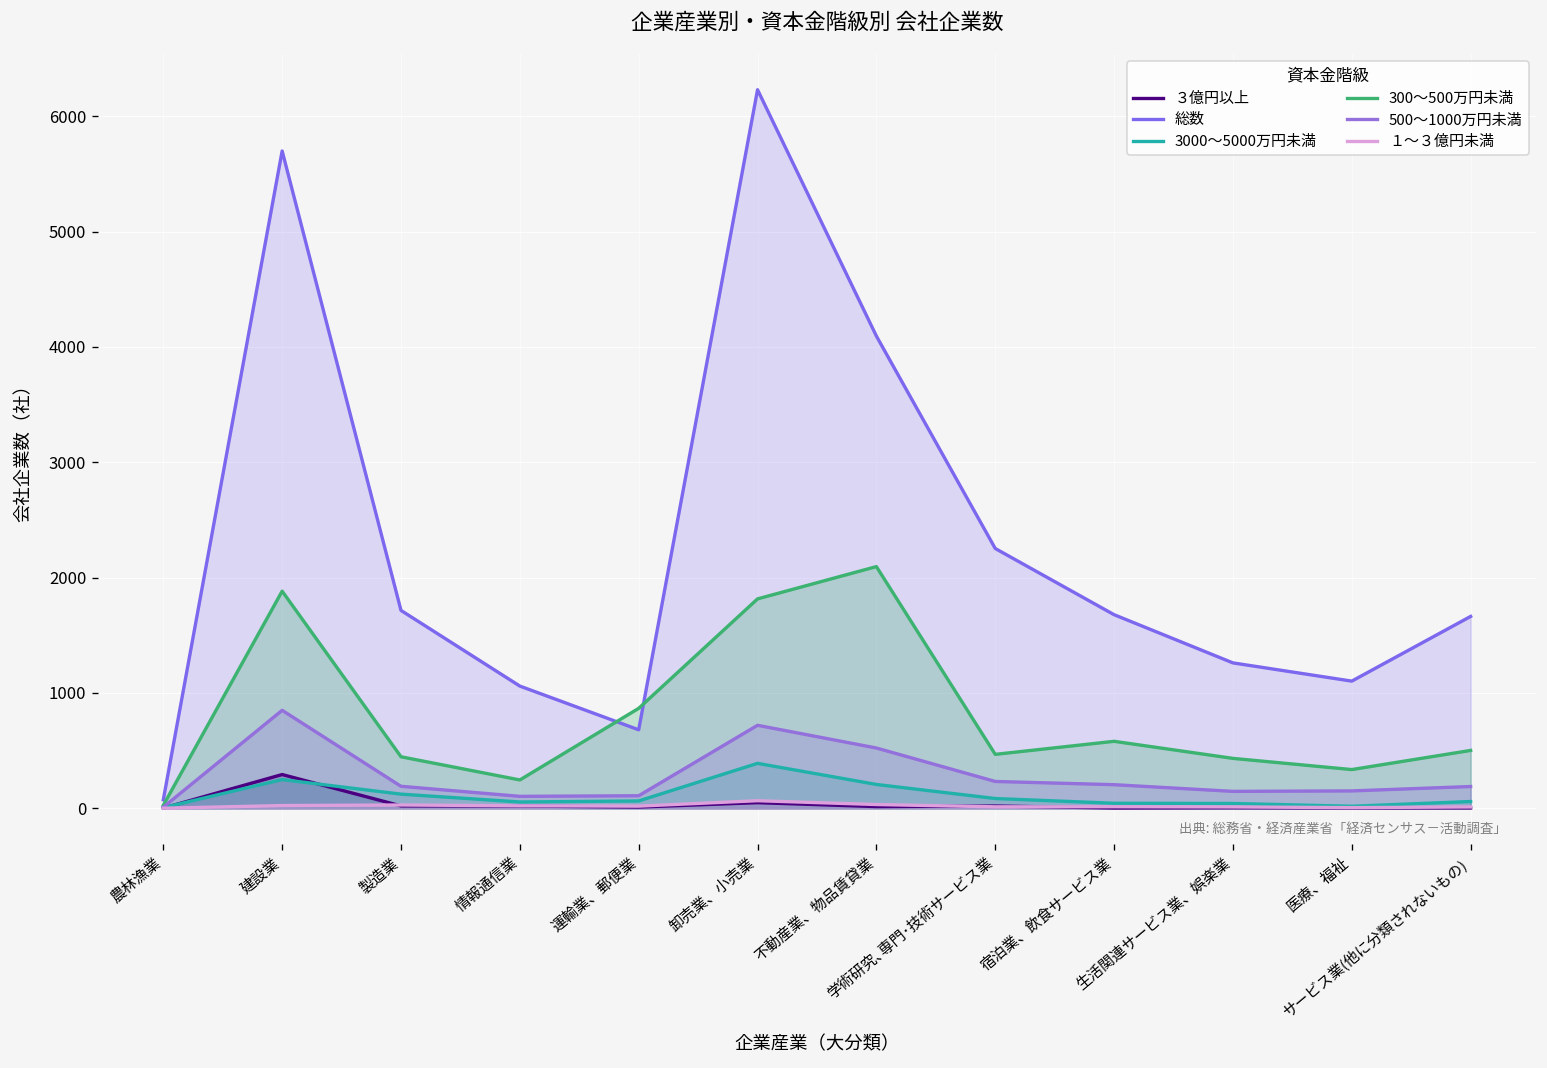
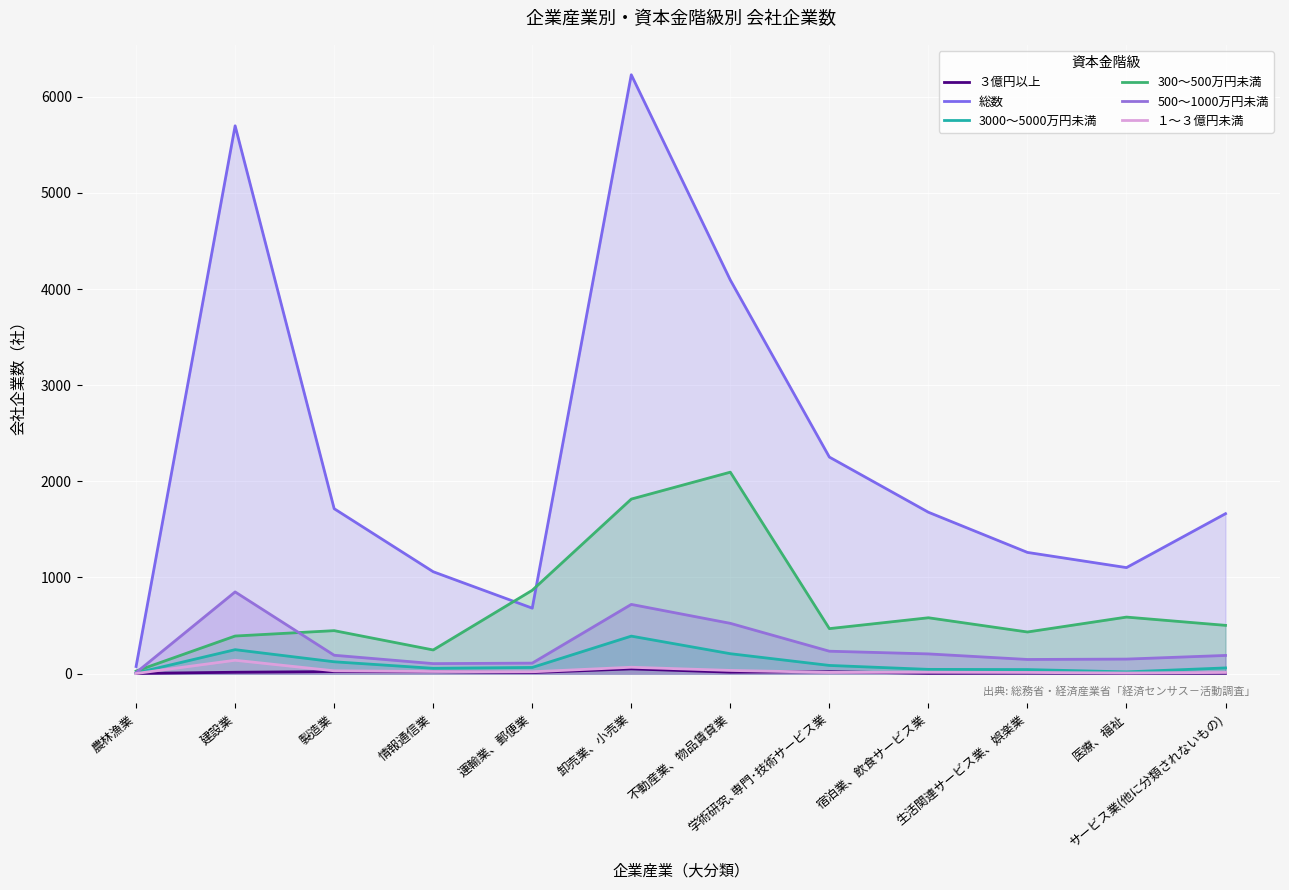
  {
    "３億円以上": {
-     "建設業": 300
+     "建設業": 0
    },
    "3000～5000万円未満": {
      "建設業": 200,
      "製造業": 100,
      "情報通信業": 100,
      "運輸業、郵便業": 100,
      "卸売業、小売業": 400,
      "不動産業、物品賃貸業": 200,
      "学術研究､専門･技術サービス業": 100,
      "宿泊業、飲食サービス業": 0,
      "生活関連サービス業、娯楽業": 0,
      "サービス業(他に分類されないもの)": 100
    },
    "300～500万円未満": {
-     "建設業": 1900,
+     "建設業": 400,
      "製造業": 400,
      "情報通信業": 200,
      "運輸業、郵便業": 900,
      "卸売業、小売業": 1800,
      "不動産業、物品賃貸業": 2100,
      "学術研究､専門･技術サービス業": 500,
      "宿泊業、飲食サービス業": 600,
      "生活関連サービス業、娯楽業": 400,
-     "医療、福祉": 300,
+     "医療、福祉": 600,
      "サービス業(他に分類されないもの)": 500
    },
    "１～３億円未満": {
-     "建設業": 0
+     "建設業": 100
    }
  }
